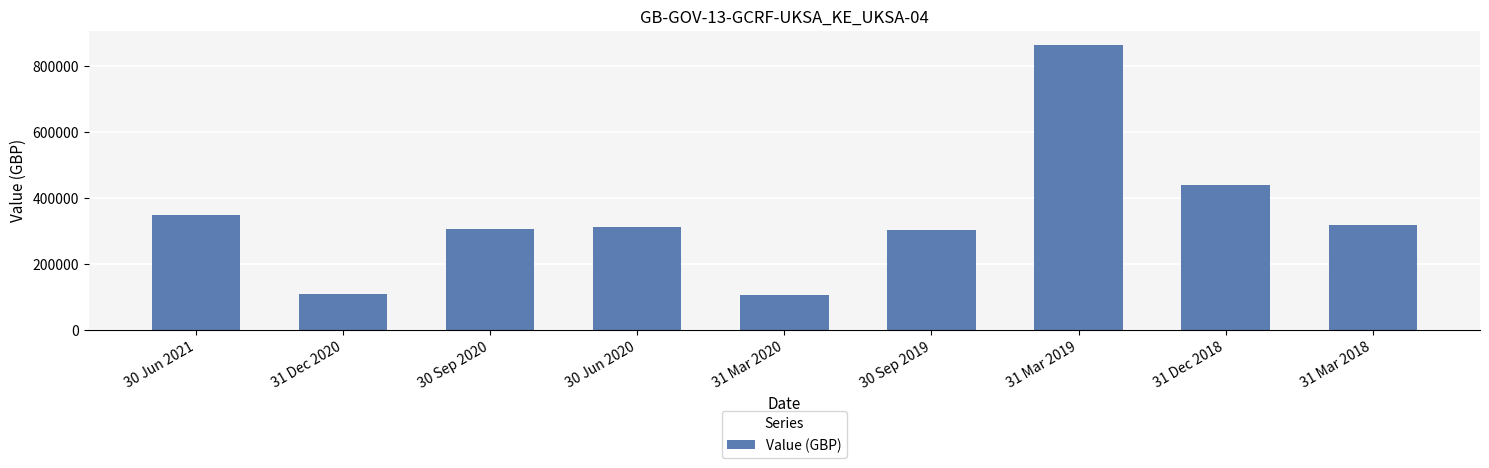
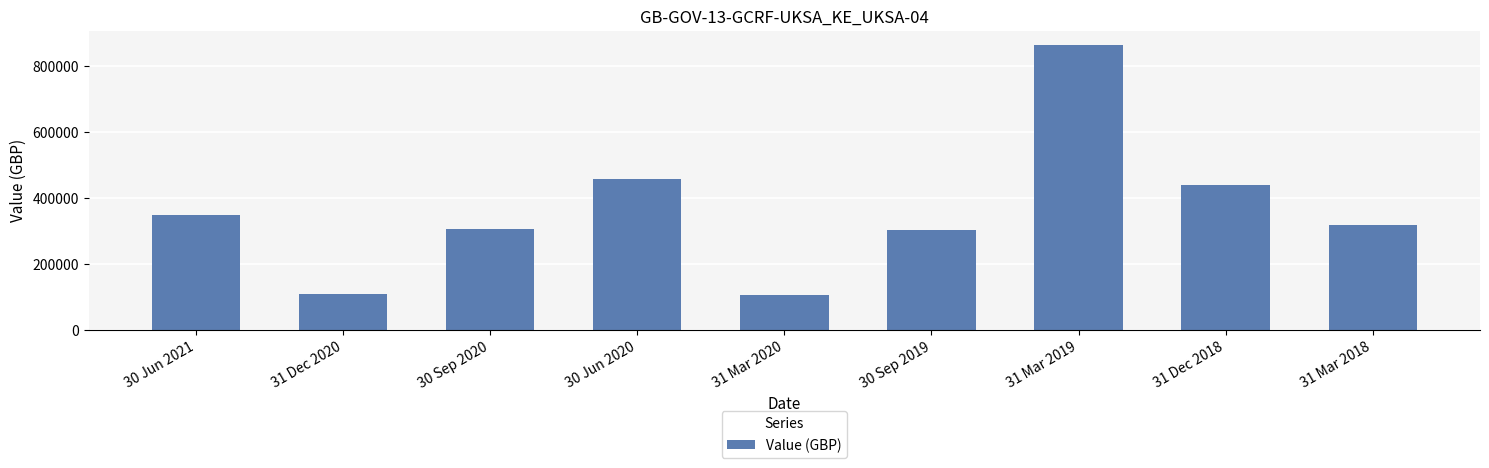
  {
    "30 Jun 2021": 350000,
    "31 Dec 2020": 110000,
    "30 Sep 2020": 310000,
-   "30 Jun 2020": 310000,
+   "30 Jun 2020": 460000,
    "31 Mar 2020": 100000,
    "30 Sep 2019": 300000,
    "31 Mar 2019": 860000,
    "31 Dec 2018": 440000,
    "31 Mar 2018": 320000
  }
